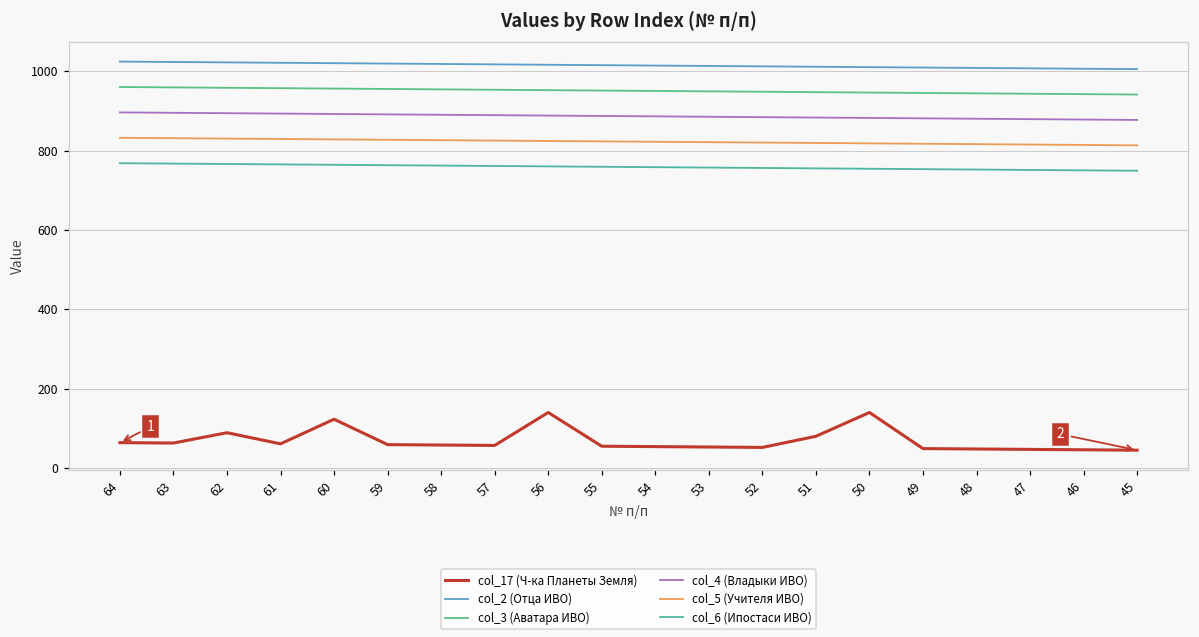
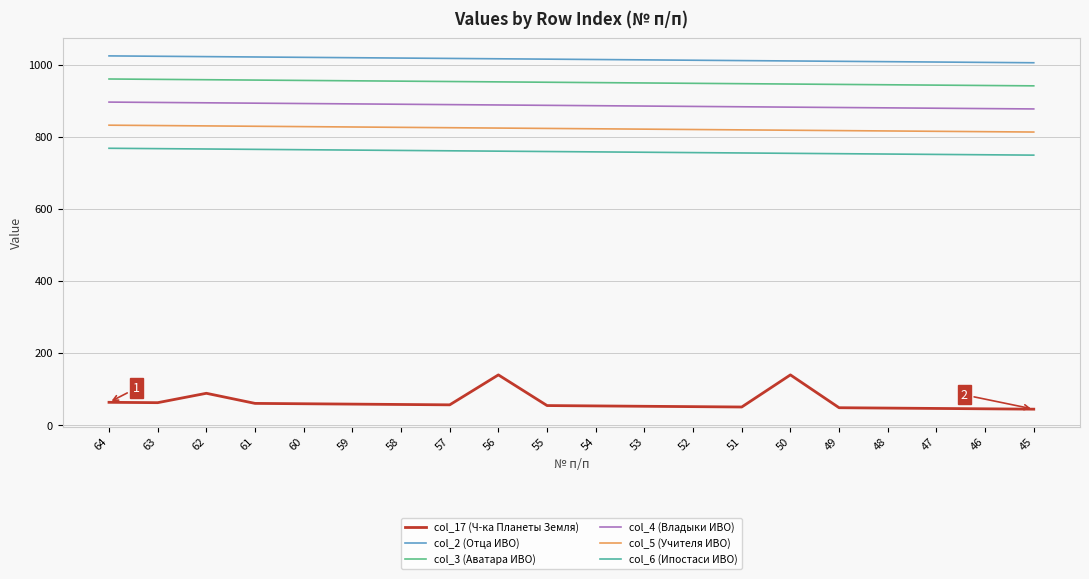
  {
    "col_17 (Ч-ка Планеты Земля)": {
      "63": 60,
      "62": 90,
      "61": 60,
-     "60": 120,
+     "60": 60,
      "59": 60,
      "58": 60,
      "57": 60,
      "56": 140,
      "55": 60,
      "54": 50,
      "53": 50,
      "52": 50,
-     "51": 80,
+     "51": 50,
      "50": 140,
      "49": 50,
      "48": 50,
      "47": 50,
      "46": 50,
      "45": 50
    },
    "col_2 (Отца ИВО)": {
      "64": 1020,
      "63": 1020,
      "62": 1020,
      "61": 1020,
      "60": 1020,
      "59": 1020,
      "58": 1020,
      "57": 1020,
      "56": 1020,
      "55": 1020,
      "54": 1010,
      "53": 1010,
      "52": 1010,
      "51": 1010,
      "50": 1010,
      "49": 1010,
      "48": 1010,
      "47": 1010,
      "46": 1010,
      "45": 1010
    },
    "col_4 (Владыки ИВО)": {
      "64": 900,
      "63": 900,
      "62": 890,
      "61": 890,
      "60": 890,
      "59": 890,
      "58": 890,
      "57": 890,
      "56": 890,
      "55": 890,
      "54": 890,
      "53": 890,
      "52": 880,
      "51": 880,
      "50": 880,
      "49": 880,
      "48": 880,
      "47": 880,
      "46": 880,
      "45": 880
    },
    "col_5 (Учителя ИВО)": {
      "64": 830,
      "63": 830,
      "62": 830,
      "61": 830,
      "60": 830,
      "59": 830,
      "58": 830,
      "57": 830,
      "56": 820,
      "55": 820,
      "54": 820,
      "53": 820,
      "52": 820,
      "51": 820,
      "50": 820,
      "49": 820,
      "48": 820,
      "47": 820,
      "46": 810,
      "45": 810
    }
  }
